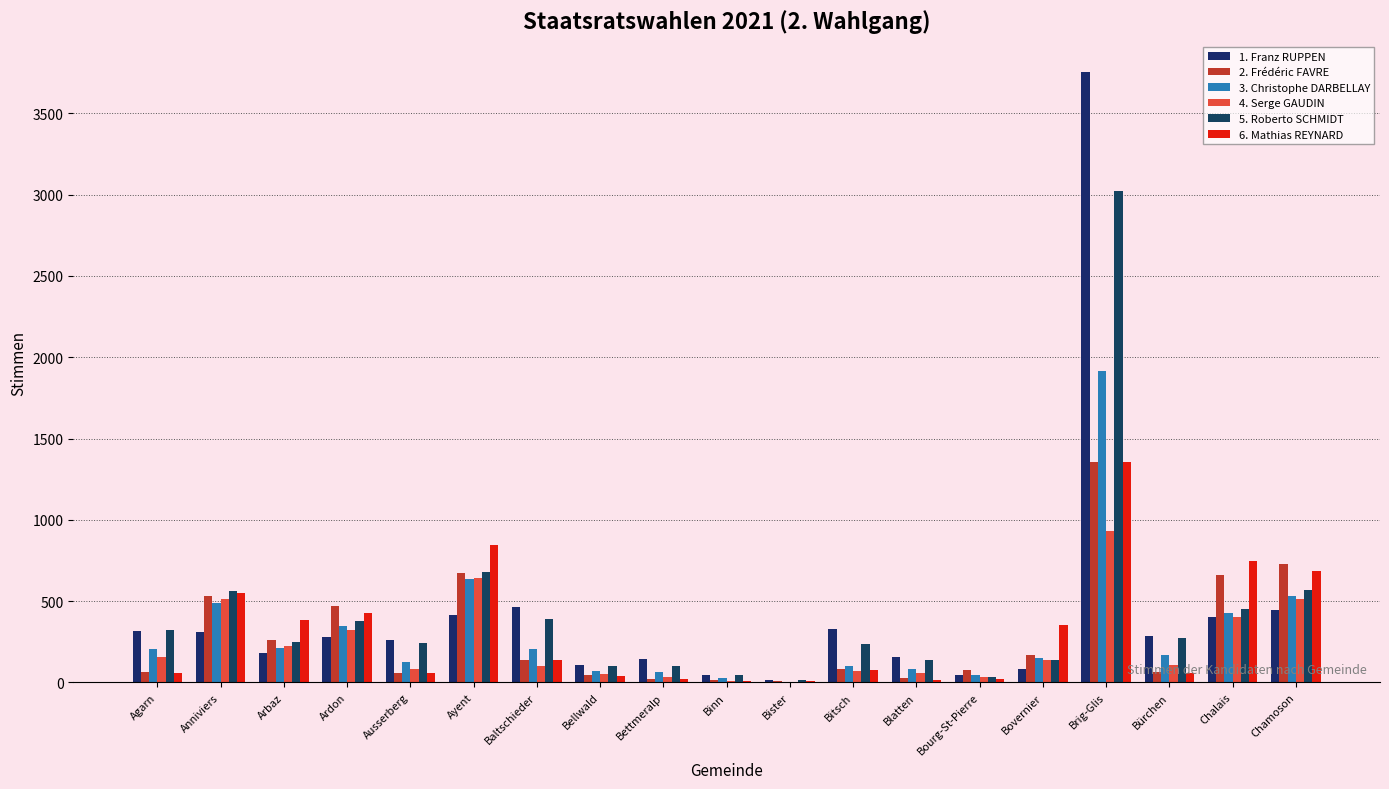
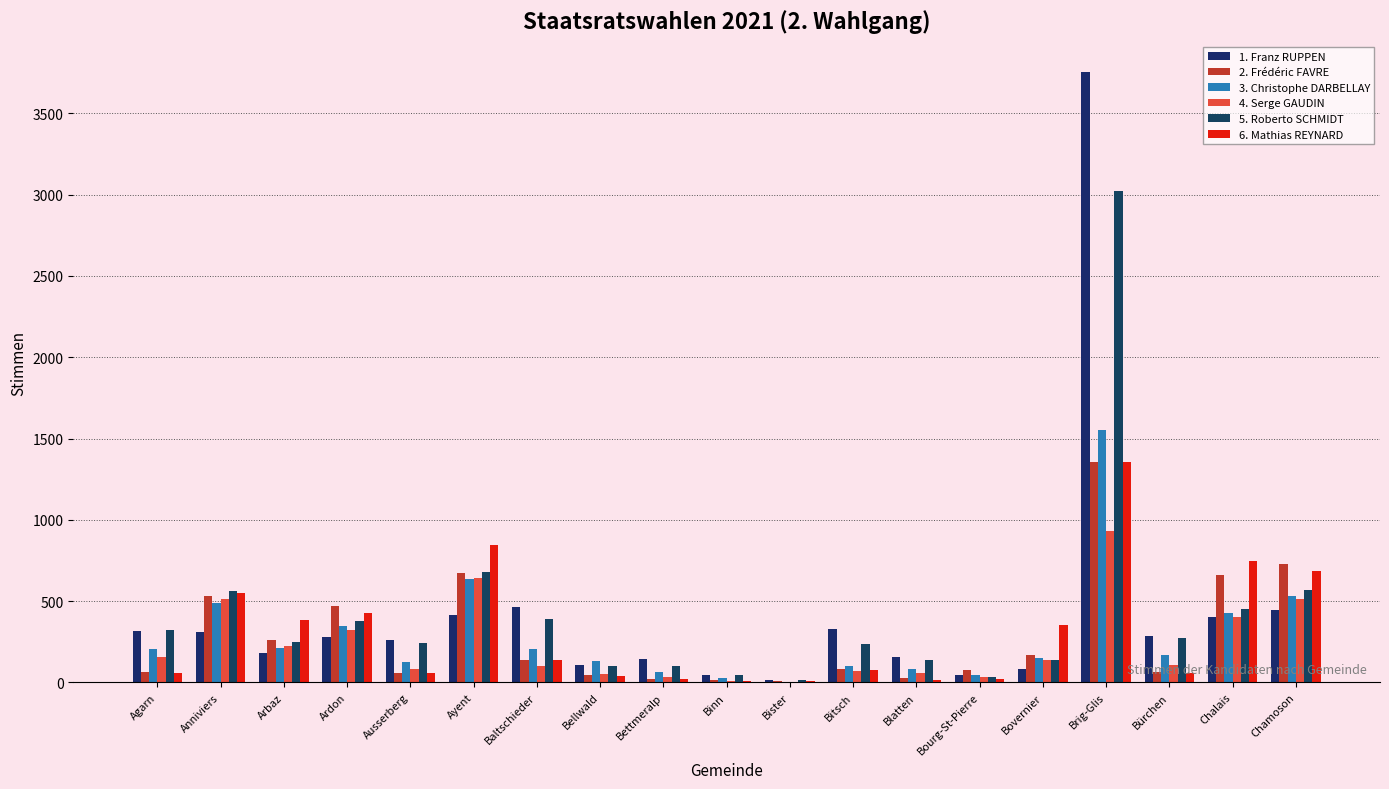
  {
    "3. Christophe DARBELLAY": {
      "Agarn": 210,
      "Anniviers": 490,
      "Arbaz": 210,
      "Ardon": 350,
      "Ausserberg": 130,
      "Ayent": 640,
      "Baltschieder": 210,
-     "Bellwald": 70,
+     "Bellwald": 130,
      "Bettmeralp": 60,
      "Binn": 30,
      "Bitsch": 100,
      "Blatten": 80,
      "Bourg-St-Pierre": 40,
      "Bovernier": 150,
-     "Brig-Glis": 1910,
+     "Brig-Glis": 1550,
      "Bürchen": 170,
      "Chalais": 420,
      "Chamoson": 530
    },
    "6. Mathias REYNARD": {
      "Agarn": 60,
      "Anniviers": 550,
      "Arbaz": 380,
      "Ardon": 420,
      "Ausserberg": 60,
      "Ayent": 840,
      "Baltschieder": 140,
      "Bellwald": 40,
      "Bettmeralp": 20,
      "Bitsch": 70,
      "Blatten": 20,
      "Bourg-St-Pierre": 20,
      "Bovernier": 360,
      "Brig-Glis": 1360,
      "Bürchen": 60,
      "Chalais": 750,
      "Chamoson": 690
    }
  }
